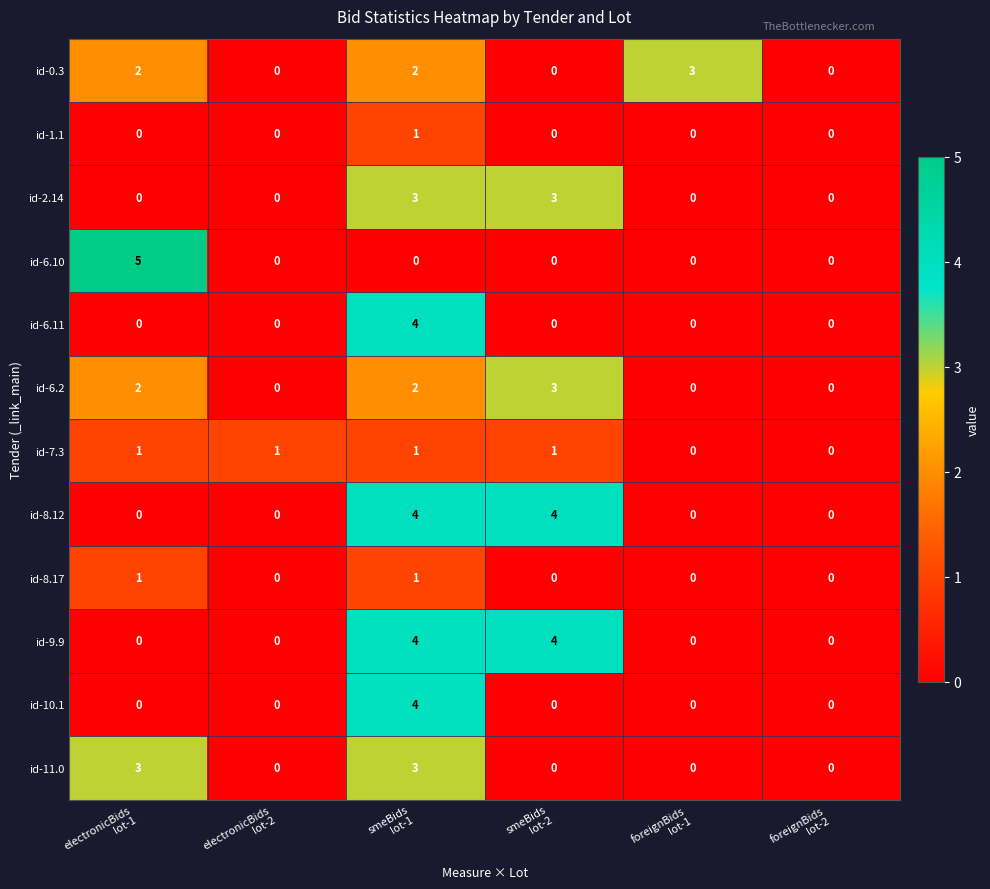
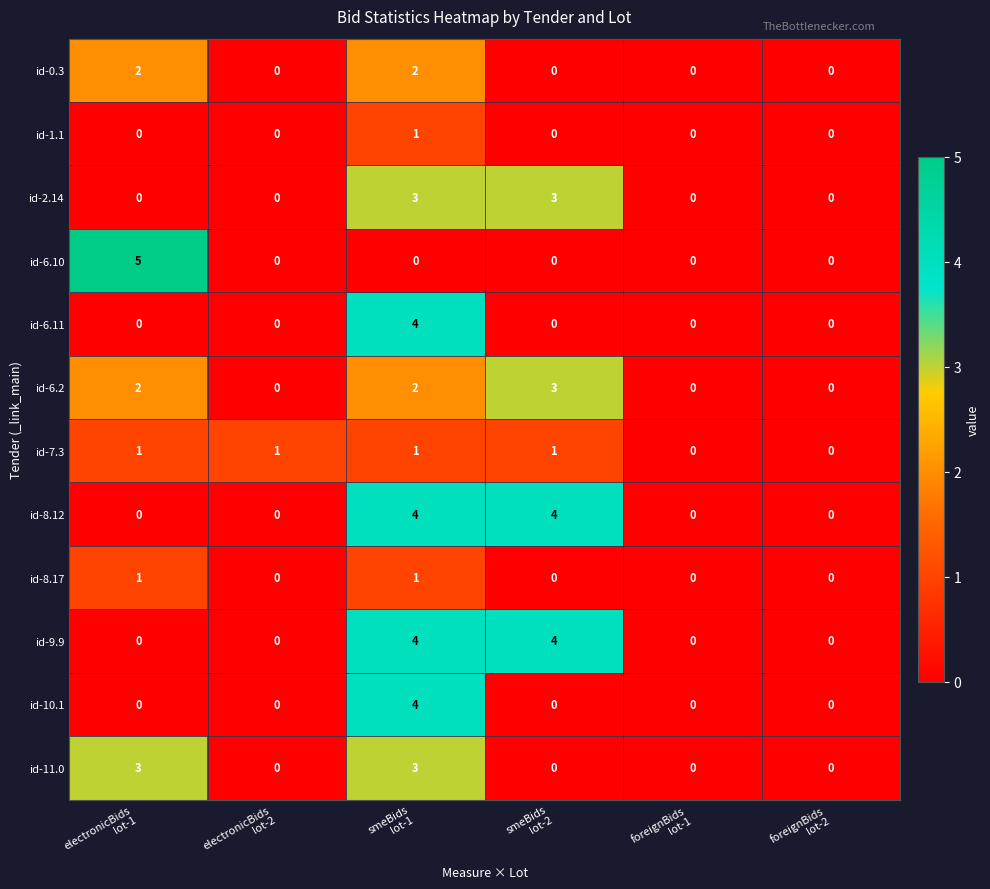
  {
    "id-0.3": {
      "electronicBids lot-1": 2,
      "electronicBids lot-2": 0,
      "smeBids lot-1": 2,
      "smeBids lot-2": 0,
-     "foreignBids lot-1": 3,
+     "foreignBids lot-1": 0,
      "foreignBids lot-2": 0
    },
    "id-1.1": {
      "electronicBids lot-1": 0,
      "electronicBids lot-2": 0,
      "smeBids lot-1": 1,
      "smeBids lot-2": 0,
      "foreignBids lot-1": 0,
      "foreignBids lot-2": 0
    },
    "id-2.14": {
      "electronicBids lot-1": 0,
      "electronicBids lot-2": 0,
      "smeBids lot-1": 3,
      "smeBids lot-2": 3,
      "foreignBids lot-1": 0,
      "foreignBids lot-2": 0
    },
    "id-6.10": {
      "electronicBids lot-1": 5,
      "electronicBids lot-2": 0,
      "smeBids lot-1": 0,
      "smeBids lot-2": 0,
      "foreignBids lot-1": 0,
      "foreignBids lot-2": 0
    },
    "id-6.11": {
      "electronicBids lot-1": 0,
      "electronicBids lot-2": 0,
      "smeBids lot-1": 4,
      "smeBids lot-2": 0,
      "foreignBids lot-1": 0,
      "foreignBids lot-2": 0
    },
    "id-6.2": {
      "electronicBids lot-1": 2,
      "electronicBids lot-2": 0,
      "smeBids lot-1": 2,
      "smeBids lot-2": 3,
      "foreignBids lot-1": 0,
      "foreignBids lot-2": 0
    },
    "id-7.3": {
      "electronicBids lot-1": 1,
      "electronicBids lot-2": 1,
      "smeBids lot-1": 1,
      "smeBids lot-2": 1,
      "foreignBids lot-1": 0,
      "foreignBids lot-2": 0
    },
    "id-8.12": {
      "electronicBids lot-1": 0,
      "electronicBids lot-2": 0,
      "smeBids lot-1": 4,
      "smeBids lot-2": 4,
      "foreignBids lot-1": 0,
      "foreignBids lot-2": 0
    },
    "id-8.17": {
      "electronicBids lot-1": 1,
      "electronicBids lot-2": 0,
      "smeBids lot-1": 1,
      "smeBids lot-2": 0,
      "foreignBids lot-1": 0,
      "foreignBids lot-2": 0
    },
    "id-9.9": {
      "electronicBids lot-1": 0,
      "electronicBids lot-2": 0,
      "smeBids lot-1": 4,
      "smeBids lot-2": 4,
      "foreignBids lot-1": 0,
      "foreignBids lot-2": 0
    },
    "id-10.1": {
      "electronicBids lot-1": 0,
      "electronicBids lot-2": 0,
      "smeBids lot-1": 4,
      "smeBids lot-2": 0,
      "foreignBids lot-1": 0,
      "foreignBids lot-2": 0
    },
    "id-11.0": {
      "electronicBids lot-1": 3,
      "electronicBids lot-2": 0,
      "smeBids lot-1": 3,
      "smeBids lot-2": 0,
      "foreignBids lot-1": 0,
      "foreignBids lot-2": 0
    }
  }
